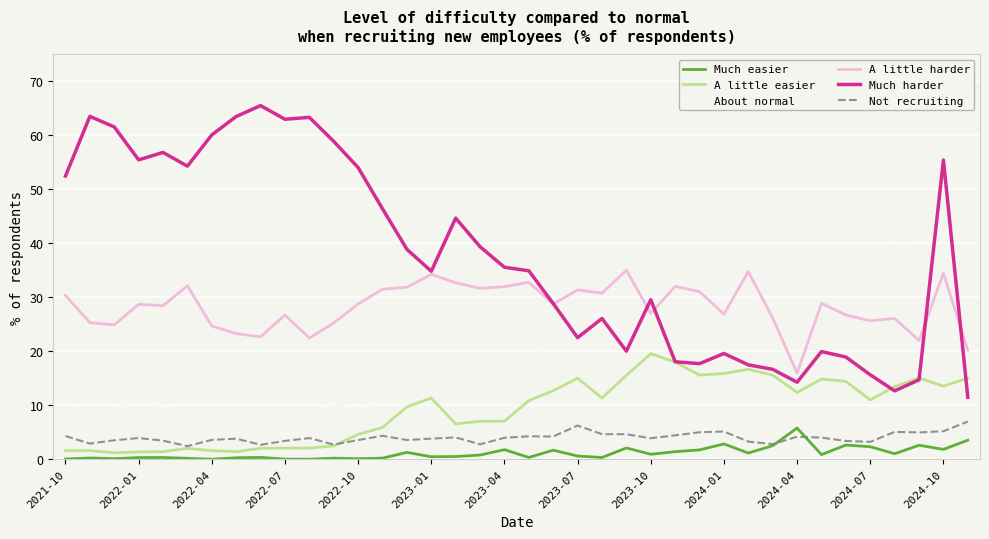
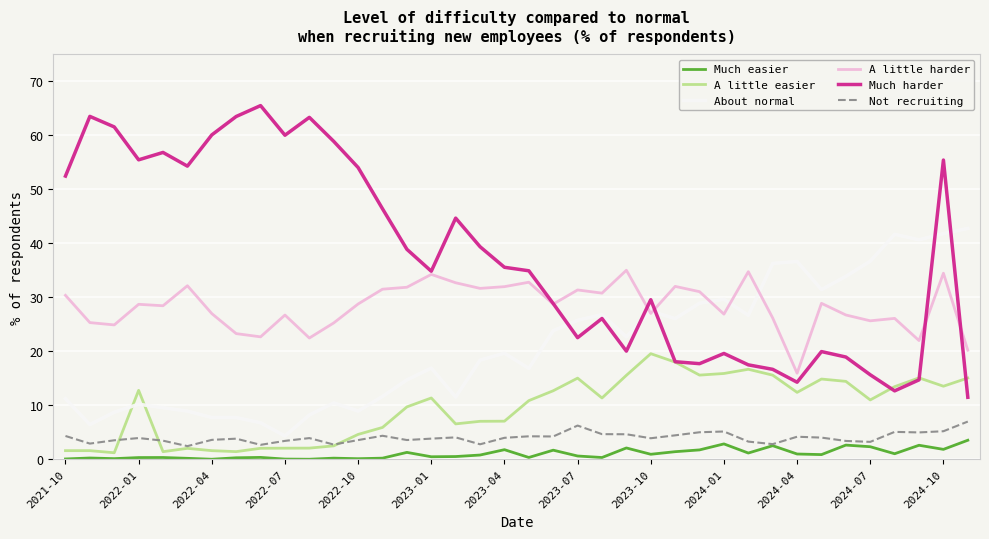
  {
    "Much easier": {
      "2021-10": 0,
      "2022-01": 0,
      "2022-04": 0,
      "2022-07": 0,
      "2022-10": 0,
      "2023-01": 0,
      "2023-04": 2,
      "2023-07": 1,
      "2023-10": 1,
      "2024-01": 3,
-     "2024-04": 6,
+     "2024-04": 1,
      "2024-07": 2,
      "2024-10": 2
    },
    "A little easier": {
      "2021-10": 2,
-     "2022-01": 1,
+     "2022-01": 13,
      "2022-04": 2,
      "2022-07": 2,
      "2022-10": 5,
      "2023-01": 11,
      "2023-04": 7,
      "2023-07": 15,
      "2023-10": 20,
      "2024-01": 16,
      "2024-04": 12,
      "2024-07": 11,
      "2024-10": 14
    },
    "About normal": {
      "2021-10": 11,
-     "2022-01": 13,
+     "2022-01": 10,
      "2022-04": 8,
      "2022-07": 4,
      "2022-10": 9,
      "2023-01": 17,
      "2023-04": 20,
      "2023-07": 26,
      "2024-01": 30,
      "2024-04": 37,
      "2024-07": 37,
      "2024-10": 42
    },
    "A little harder": {
      "2021-10": 30,
      "2022-01": 29,
-     "2022-04": 25,
+     "2022-04": 27,
      "2022-07": 27,
      "2022-10": 29,
      "2023-01": 34,
      "2023-04": 32,
      "2023-07": 31,
      "2024-01": 27,
      "2024-04": 16,
      "2024-07": 26,
      "2024-10": 34
    },
    "Much harder": {
      "2021-10": 52,
      "2022-01": 55,
      "2022-04": 60,
-     "2022-07": 63,
+     "2022-07": 60,
      "2022-10": 54,
      "2023-01": 35,
      "2023-04": 36,
      "2023-07": 23,
      "2023-10": 30,
      "2024-01": 20,
      "2024-04": 14,
      "2024-07": 16,
      "2024-10": 55
    },
    "Not recruiting": {
      "2021-10": 4,
      "2022-01": 4,
      "2022-04": 4,
      "2022-07": 3,
      "2022-10": 4,
      "2023-01": 4,
      "2023-04": 4,
      "2023-07": 6,
      "2023-10": 4,
      "2024-01": 5,
      "2024-04": 4,
      "2024-07": 3,
      "2024-10": 5
    }
  }
